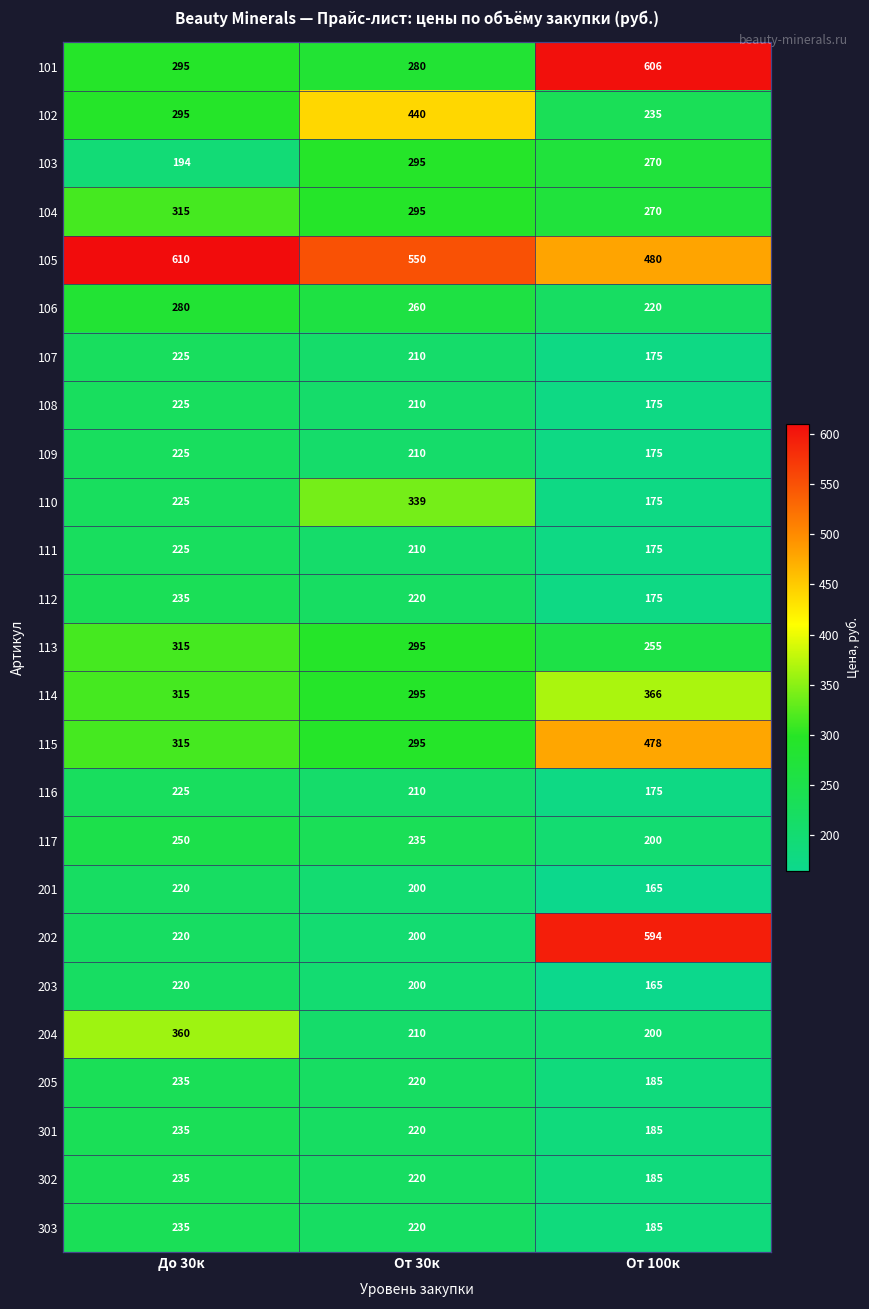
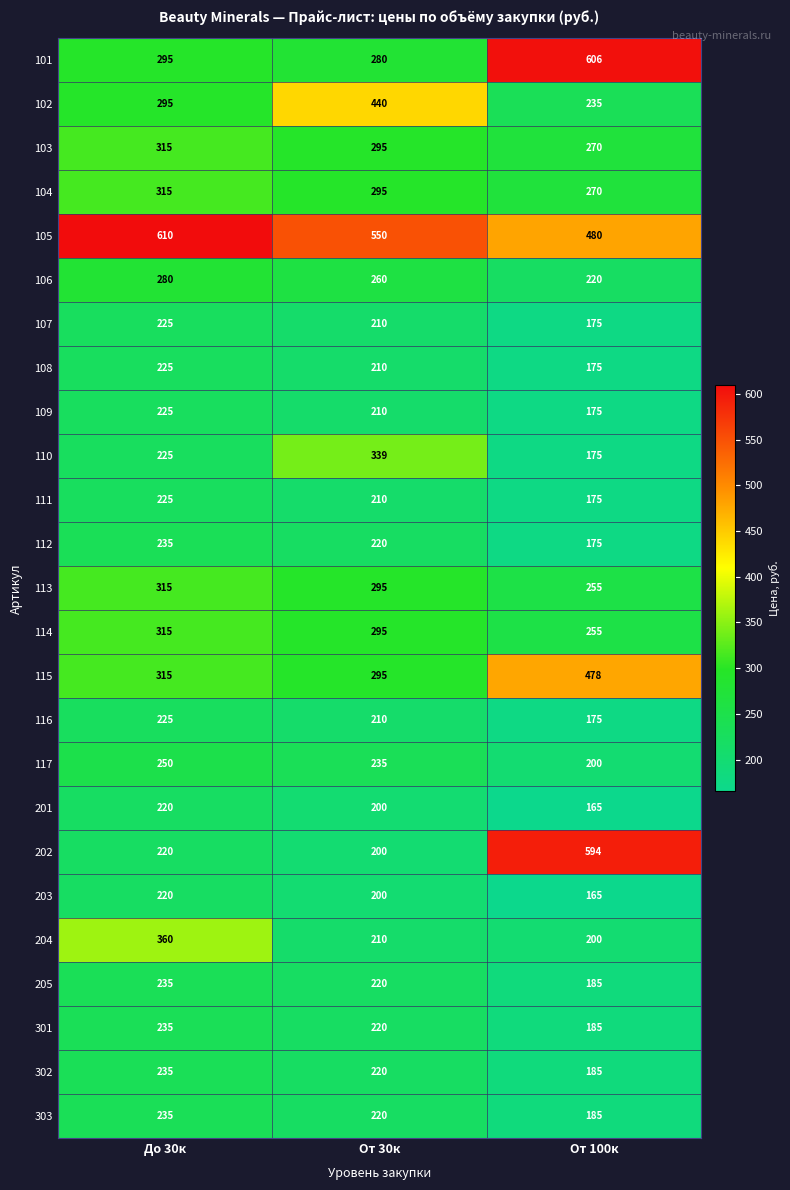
  {
    "101": {
      "До 30к": 295,
      "От 30к": 280,
      "От 100к": 606
    },
    "102": {
      "До 30к": 295,
      "От 30к": 440,
      "От 100к": 235
    },
    "103": {
-     "До 30к": 194,
+     "До 30к": 315,
      "От 30к": 295,
      "От 100к": 270
    },
    "104": {
      "До 30к": 315,
      "От 30к": 295,
      "От 100к": 270
    },
    "105": {
      "До 30к": 610,
      "От 30к": 550,
      "От 100к": 480
    },
    "106": {
      "До 30к": 280,
      "От 30к": 260,
      "От 100к": 220
    },
    "107": {
      "До 30к": 225,
      "От 30к": 210,
      "От 100к": 175
    },
    "108": {
      "До 30к": 225,
      "От 30к": 210,
      "От 100к": 175
    },
    "109": {
      "До 30к": 225,
      "От 30к": 210,
      "От 100к": 175
    },
    "110": {
      "До 30к": 225,
      "От 30к": 339,
      "От 100к": 175
    },
    "111": {
      "До 30к": 225,
      "От 30к": 210,
      "От 100к": 175
    },
    "112": {
      "До 30к": 235,
      "От 30к": 220,
      "От 100к": 175
    },
    "113": {
      "До 30к": 315,
      "От 30к": 295,
      "От 100к": 255
    },
    "114": {
      "До 30к": 315,
      "От 30к": 295,
-     "От 100к": 366
+     "От 100к": 255
    },
    "115": {
      "До 30к": 315,
      "От 30к": 295,
      "От 100к": 478
    },
    "116": {
      "До 30к": 225,
      "От 30к": 210,
      "От 100к": 175
    },
    "117": {
      "До 30к": 250,
      "От 30к": 235,
      "От 100к": 200
    },
    "201": {
      "До 30к": 220,
      "От 30к": 200,
      "От 100к": 165
    },
    "202": {
      "До 30к": 220,
      "От 30к": 200,
      "От 100к": 594
    },
    "203": {
      "До 30к": 220,
      "От 30к": 200,
      "От 100к": 165
    },
    "204": {
      "До 30к": 360,
      "От 30к": 210,
      "От 100к": 200
    },
    "205": {
      "До 30к": 235,
      "От 30к": 220,
      "От 100к": 185
    },
    "301": {
      "До 30к": 235,
      "От 30к": 220,
      "От 100к": 185
    },
    "302": {
      "До 30к": 235,
      "От 30к": 220,
      "От 100к": 185
    },
    "303": {
      "До 30к": 235,
      "От 30к": 220,
      "От 100к": 185
    }
  }
